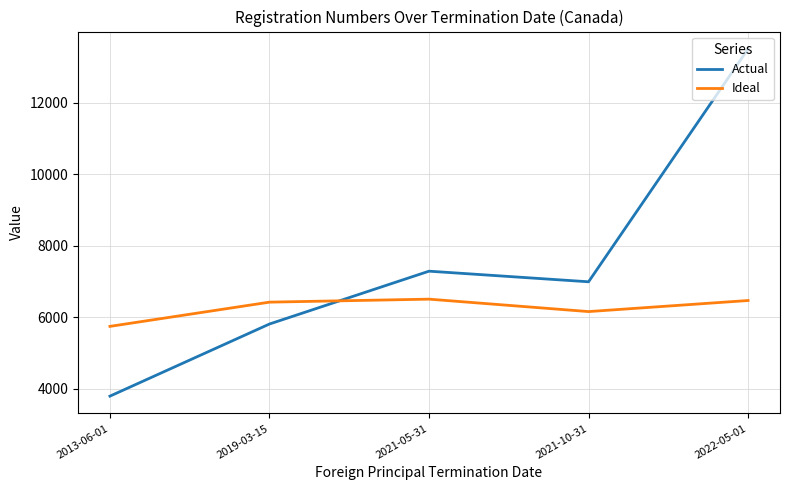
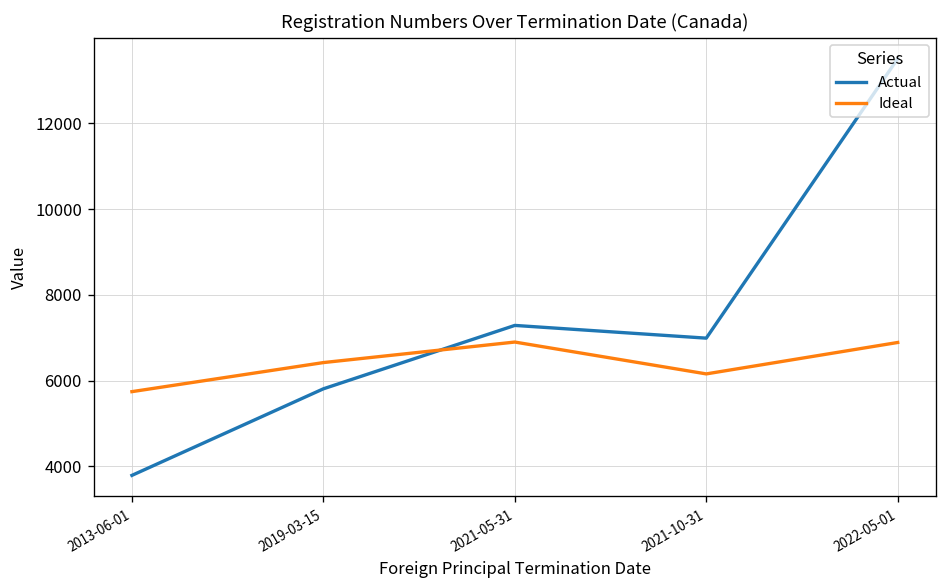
  {
    "Actual": {
      "2013-06-01": 3800,
      "2019-03-15": 5800,
      "2021-05-31": 7300,
      "2021-10-31": 7000
    },
    "Ideal": {
      "2013-06-01": 5700,
      "2019-03-15": 6400,
-     "2021-05-31": 6500,
+     "2021-05-31": 6900,
      "2021-10-31": 6200,
-     "2022-05-01": 6500
+     "2022-05-01": 6900
    }
  }
